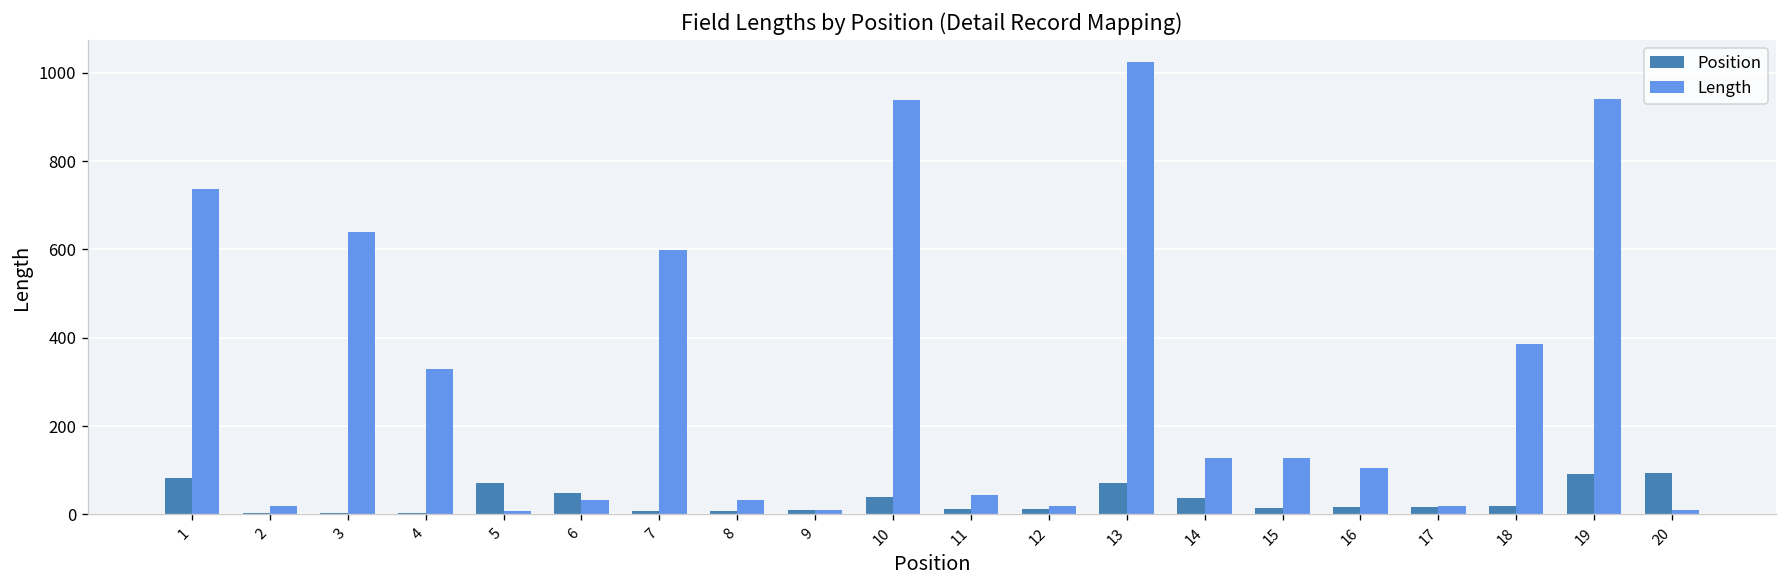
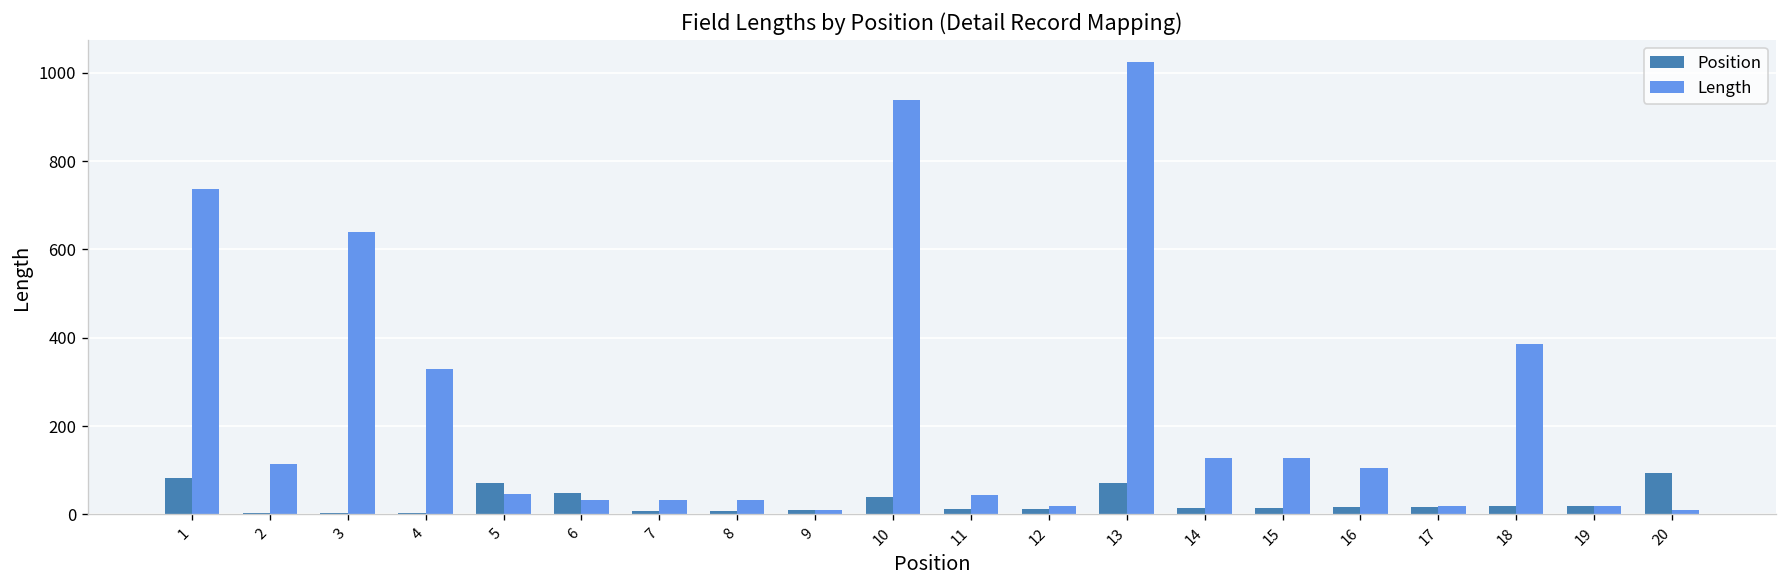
  {
    "Position": {
      "1": 80,
      "5": 70,
      "6": 50,
      "7": 10,
      "8": 10,
      "9": 10,
      "10": 40,
      "11": 10,
      "12": 10,
      "13": 70,
-     "14": 40,
+     "14": 10,
      "15": 20,
      "16": 20,
      "17": 20,
      "18": 20,
-     "19": 90,
+     "19": 20,
      "20": 90
    },
    "Length": {
      "1": 740,
-     "2": 20,
+     "2": 110,
      "3": 640,
      "4": 330,
-     "5": 10,
+     "5": 50,
      "6": 30,
-     "7": 600,
+     "7": 30,
      "8": 30,
      "9": 10,
      "10": 940,
      "11": 40,
      "12": 20,
      "13": 1020,
      "14": 130,
      "15": 130,
      "16": 100,
      "17": 20,
      "18": 390,
-     "19": 940,
+     "19": 20,
      "20": 10
    }
  }
